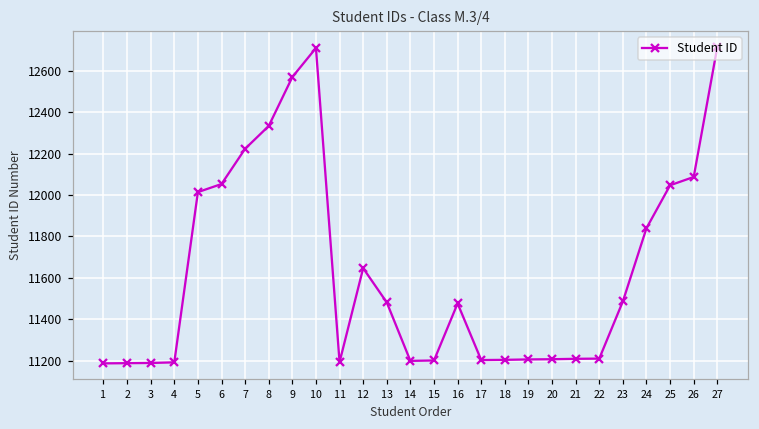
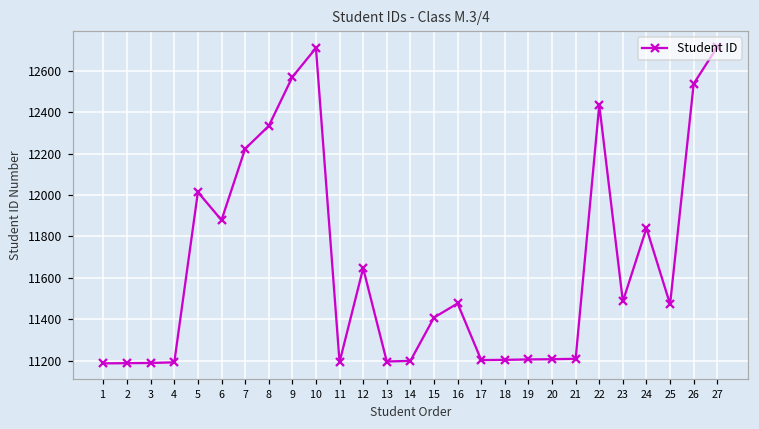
  {
    "1": 11190,
    "2": 11190,
    "3": 11190,
    "4": 11190,
    "5": 12010,
-   "6": 12050,
+   "6": 11880,
    "7": 12220,
    "8": 12330,
    "9": 12570,
    "10": 12710,
    "11": 11190,
    "12": 11650,
-   "13": 11480,
+   "13": 11200,
    "14": 11200,
-   "15": 11200,
+   "15": 11410,
    "16": 11480,
    "17": 11200,
    "18": 11210,
    "19": 11210,
    "20": 11210,
    "21": 11210,
-   "22": 11210,
+   "22": 12440,
    "23": 11490,
    "24": 11840,
-   "25": 12050,
-   "26": 12090
+   "25": 11470,
+   "26": 12540
  }
